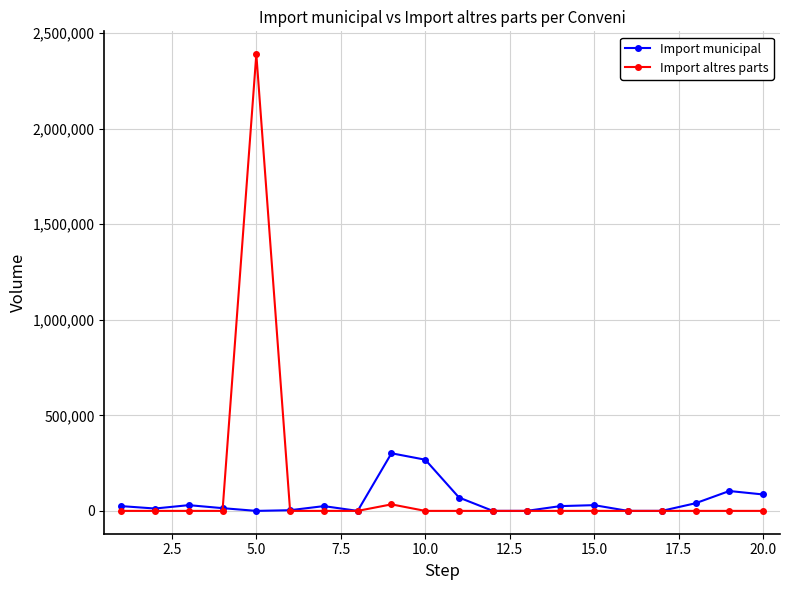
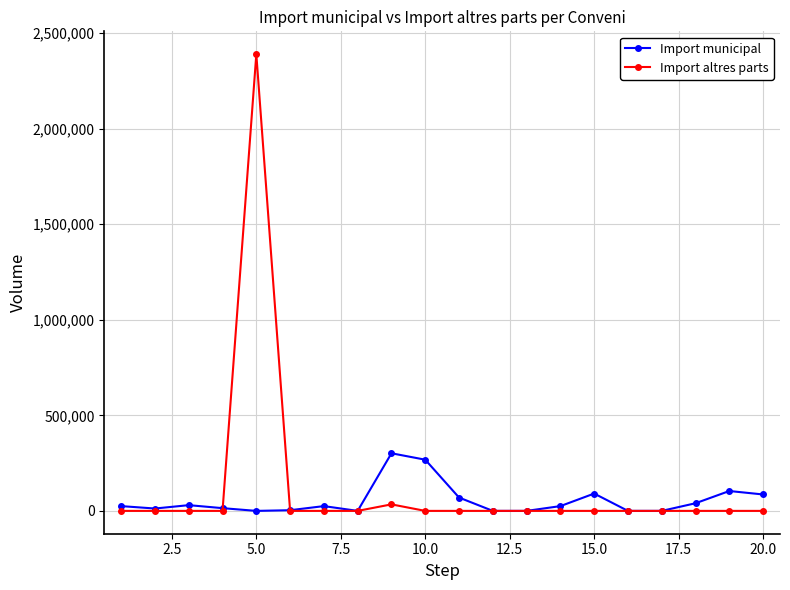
  {
    "Import municipal": {
      "5.0": "0",
      "10.0": "270,000",
-     "15.0": "30,000",
+     "15.0": "90,000",
      "20.0": "90,000"
    },
    "Import altres parts": {
      "5.0": "2,390,000",
      "10.0": "0",
      "15.0": "0",
      "20.0": "0"
    }
  }
